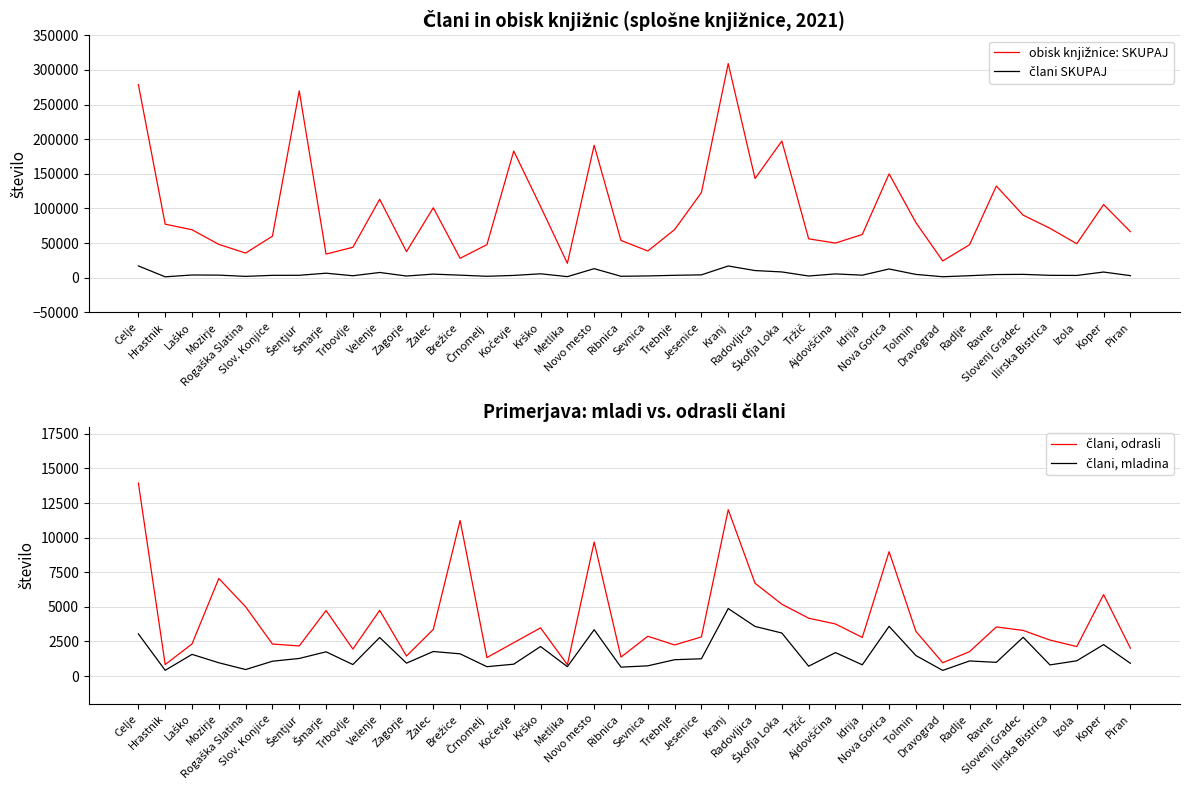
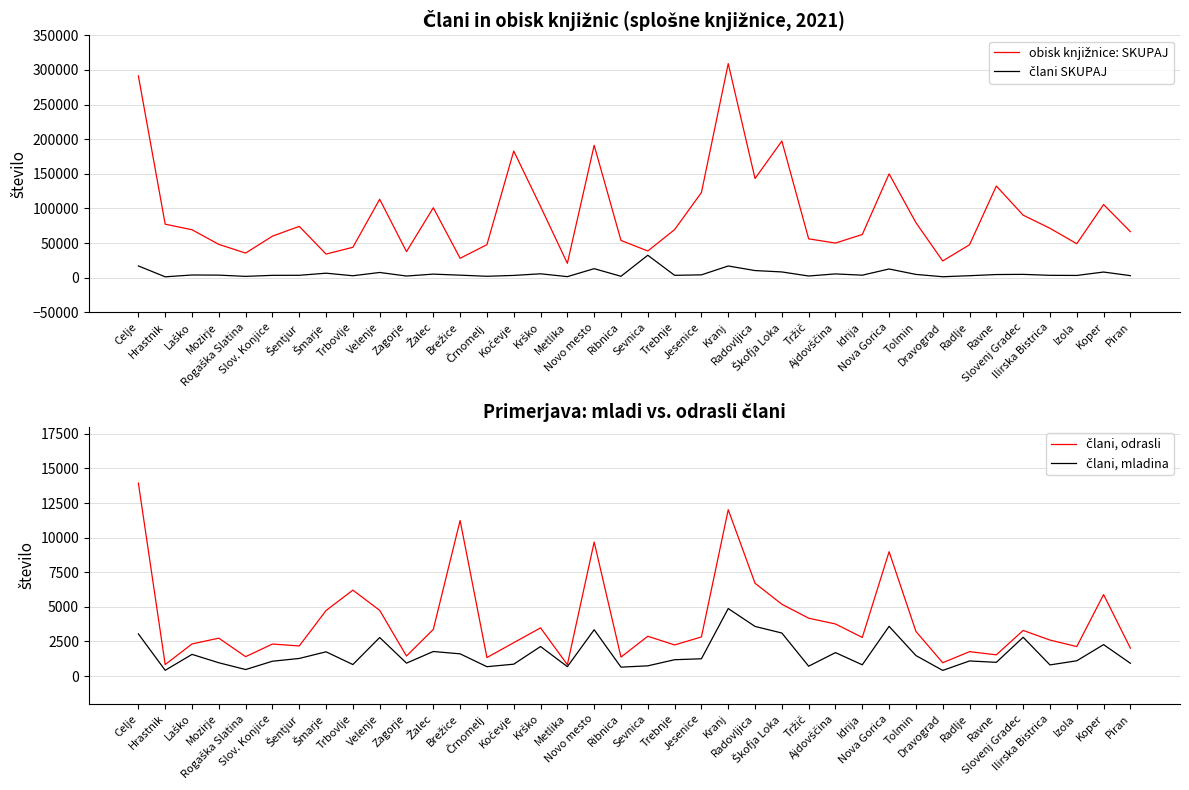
  {
    "Člani in obisk knjižnic (splošne knjižnice, 2021)": {
      "obisk knjižnice: SKUPAJ": {
-       "Celje": 280000,
+       "Celje": 290000,
        "Hrastnik": 80000,
        "Laško": 70000,
        "Mozirje": 50000,
        "Rogaška Slatina": 40000,
        "Slov. Konjice": 60000,
-       "Šentjur": 270000,
+       "Šentjur": 70000,
        "Šmarje": 30000,
        "Trbovlje": 40000,
        "Velenje": 110000,
        "Zagorje": 40000,
        "Žalec": 100000,
        "Brežice": 30000,
        "Črnomelj": 50000,
        "Kočevje": 180000,
        "Krško": 100000,
        "Metlika": 20000,
        "Novo mesto": 190000,
        "Ribnica": 50000,
        "Sevnica": 40000,
        "Trebnje": 70000,
        "Jesenice": 120000,
        "Kranj": 310000,
        "Radovljica": 140000,
        "Škofja Loka": 200000,
        "Tržič": 60000,
        "Ajdovščina": 50000,
        "Idrija": 60000,
        "Nova Gorica": 150000,
        "Tolmin": 80000,
        "Dravograd": 20000,
        "Radlje": 50000,
        "Ravne": 130000,
        "Slovenj Gradec": 90000,
        "Ilirska Bistrica": 70000,
        "Izola": 50000,
        "Koper": 110000,
        "Piran": 70000
      },
      "člani SKUPAJ": {
        "Celje": 20000,
        "Hrastnik": 0,
        "Laško": 0,
        "Mozirje": 0,
        "Rogaška Slatina": 0,
        "Slov. Konjice": 0,
        "Šentjur": 0,
        "Šmarje": 10000,
        "Trbovlje": 0,
        "Velenje": 10000,
        "Zagorje": 0,
        "Žalec": 10000,
        "Brežice": 0,
        "Črnomelj": 0,
        "Kočevje": 0,
        "Krško": 10000,
        "Metlika": 0,
        "Novo mesto": 10000,
        "Ribnica": 0,
-       "Sevnica": 0,
+       "Sevnica": 30000,
        "Trebnje": 0,
        "Jesenice": 0,
        "Kranj": 20000,
        "Radovljica": 10000,
        "Škofja Loka": 10000,
        "Tržič": 0,
        "Ajdovščina": 10000,
        "Idrija": 0,
        "Nova Gorica": 10000,
        "Tolmin": 0,
        "Dravograd": 0,
        "Radlje": 0,
        "Ravne": 0,
        "Slovenj Gradec": 0,
        "Ilirska Bistrica": 0,
        "Izola": 0,
        "Koper": 10000,
        "Piran": 0
      }
    },
    "Primerjava: mladi vs. odrasli člani": {
      "člani, odrasli": {
        "Celje": 13900,
        "Hrastnik": 800,
        "Laško": 2300,
-       "Mozirje": 7100,
-       "Rogaška Slatina": 5000,
+       "Mozirje": 2700,
+       "Rogaška Slatina": 1400,
        "Slov. Konjice": 2300,
        "Šentjur": 2200,
        "Šmarje": 4700,
-       "Trbovlje": 2000,
+       "Trbovlje": 6200,
        "Velenje": 4700,
        "Zagorje": 1500,
        "Žalec": 3400,
        "Brežice": 11200,
        "Črnomelj": 1300,
        "Kočevje": 2400,
        "Krško": 3500,
        "Novo mesto": 9700,
        "Ribnica": 1400,
        "Sevnica": 2900,
        "Trebnje": 2300,
        "Jesenice": 2800,
        "Kranj": 12000,
        "Radovljica": 6700,
        "Škofja Loka": 5200,
        "Tržič": 4200,
        "Ajdovščina": 3800,
        "Idrija": 2800,
        "Nova Gorica": 9000,
        "Tolmin": 3200,
        "Dravograd": 1000,
        "Radlje": 1800,
-       "Ravne": 3600,
+       "Ravne": 1500,
        "Slovenj Gradec": 3300,
        "Ilirska Bistrica": 2600,
        "Izola": 2100,
        "Koper": 5900,
        "Piran": 2000
      },
      "člani, mladina": {
        "Celje": 3000,
        "Hrastnik": 400,
        "Laško": 1600,
        "Mozirje": 1000,
        "Rogaška Slatina": 500,
        "Slov. Konjice": 1100,
        "Šentjur": 1300,
        "Šmarje": 1800,
        "Trbovlje": 800,
        "Velenje": 2800,
        "Zagorje": 900,
        "Žalec": 1800,
        "Brežice": 1600,
        "Črnomelj": 700,
        "Kočevje": 900,
        "Krško": 2100,
        "Novo mesto": 3300,
        "Ribnica": 600,
        "Sevnica": 700,
        "Trebnje": 1200,
        "Jesenice": 1300,
        "Kranj": 4900,
        "Radovljica": 3600,
        "Škofja Loka": 3100,
        "Tržič": 700,
        "Ajdovščina": 1700,
        "Idrija": 800,
        "Nova Gorica": 3600,
        "Tolmin": 1500,
        "Dravograd": 400,
        "Radlje": 1100,
        "Ravne": 1000,
        "Slovenj Gradec": 2800,
        "Ilirska Bistrica": 800,
        "Izola": 1100,
        "Koper": 2300,
        "Piran": 900
      }
    }
  }
